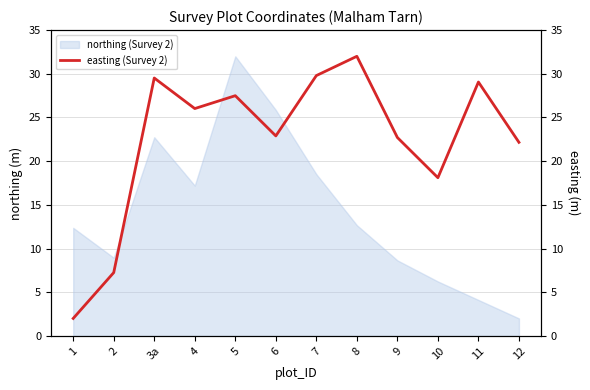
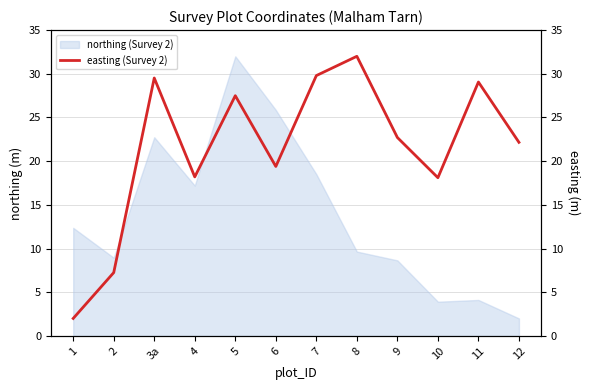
  {
    "northing (Survey 2)": {
      "1": 12,
      "2": 9,
      "3a": 23,
      "4": 17,
      "5": 32,
      "6": 26,
      "7": 19,
-     "8": 13,
+     "8": 10,
      "9": 9,
-     "10": 6,
+     "10": 4,
      "11": 4,
      "12": 2
    },
    "easting (Survey 2)": {
      "1": 2,
      "2": 7,
      "3a": 30,
-     "4": 26,
+     "4": 18,
      "5": 27,
-     "6": 23,
+     "6": 19,
      "7": 30,
      "8": 32,
      "9": 23,
      "10": 18,
      "11": 29,
      "12": 22
    }
  }
